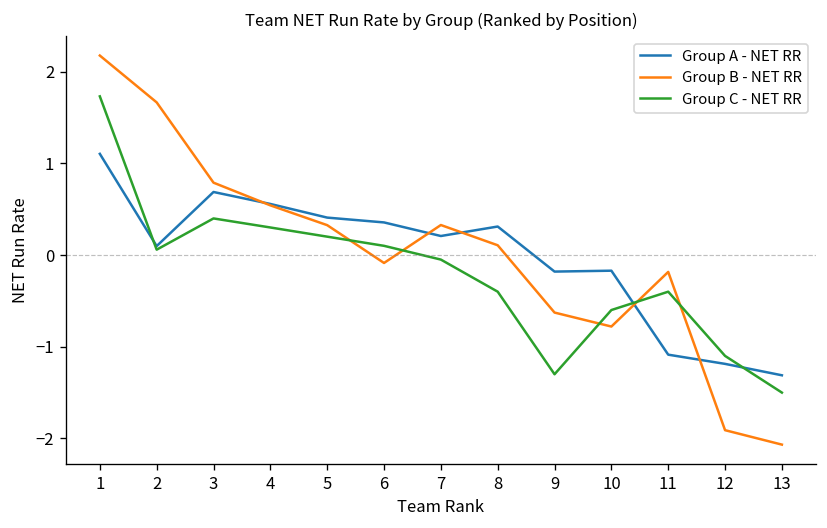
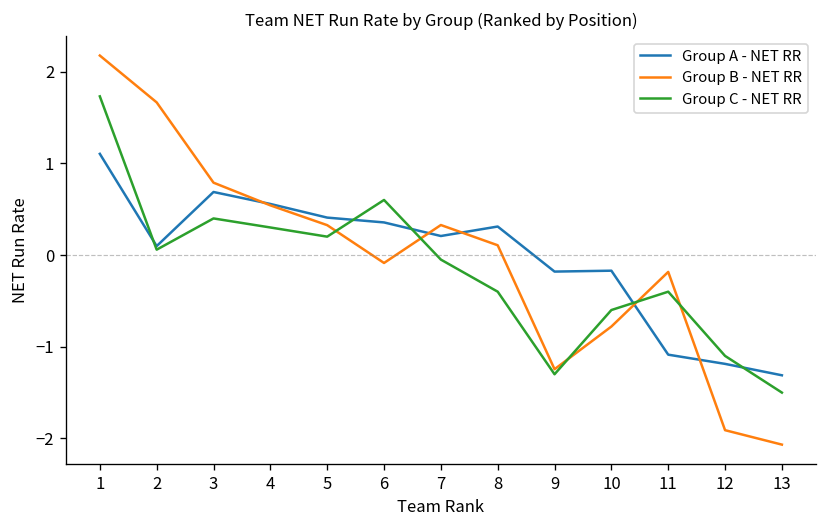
  {
    "Group A - NET RR": {
      "1": 1.1,
      "2": 0.1,
      "3": 0.7,
      "5": 0.4,
      "6": 0.4,
      "7": 0.2,
      "8": 0.3,
      "9": -0.2,
      "10": -0.2,
      "11": -1.1,
      "12": -1.2,
      "13": -1.3
    },
    "Group B - NET RR": {
      "1": 2.2,
      "2": 1.7,
      "3": 0.8,
      "5": 0.3,
      "6": -0.1,
      "7": 0.3,
      "8": 0.1,
-     "9": -0.6,
+     "9": -1.2,
      "10": -0.8,
      "11": -0.2,
      "12": -1.9,
      "13": -2.1
    },
    "Group C - NET RR": {
      "1": 1.7,
      "2": 0.1,
      "3": 0.4,
      "4": 0.3,
      "5": 0.2,
-     "6": 0.1,
+     "6": 0.6,
      "7": -0.1,
      "8": -0.4,
      "9": -1.3,
      "10": -0.6,
      "11": -0.4,
      "12": -1.1,
      "13": -1.5
    }
  }
